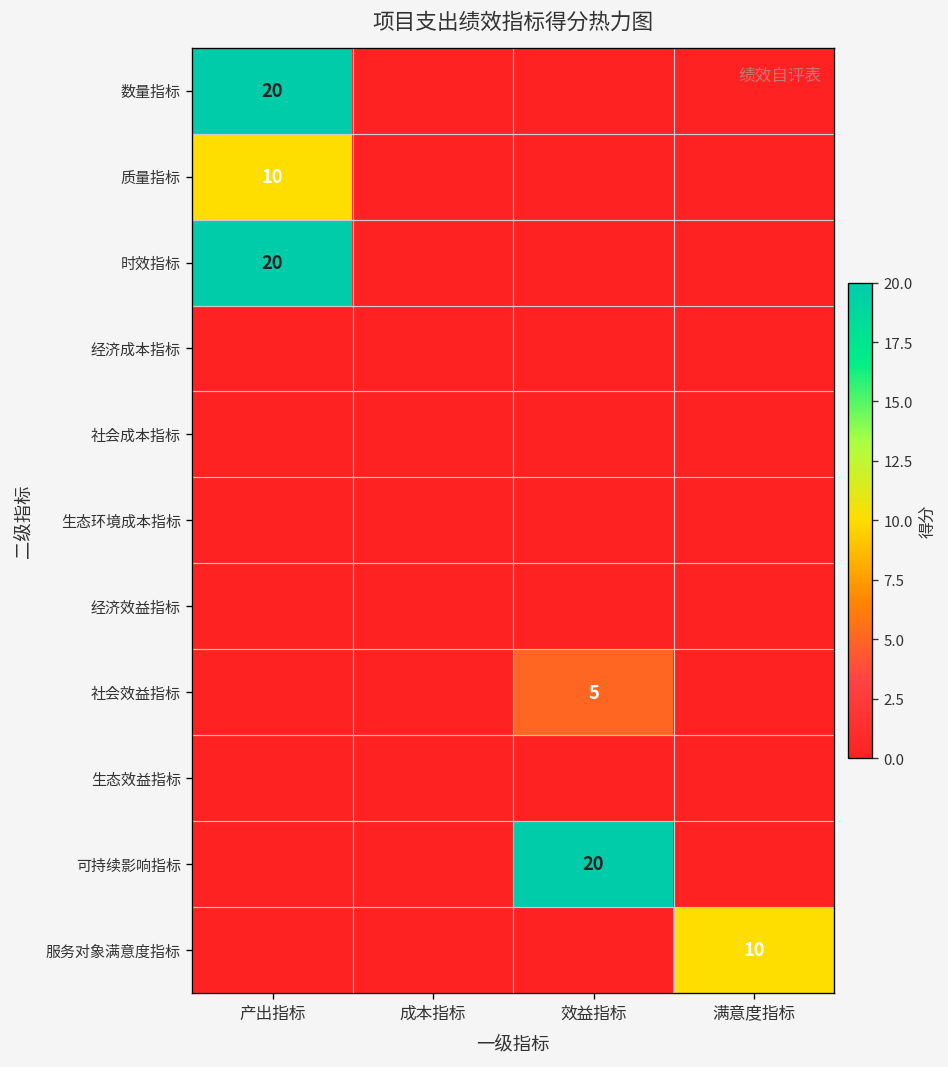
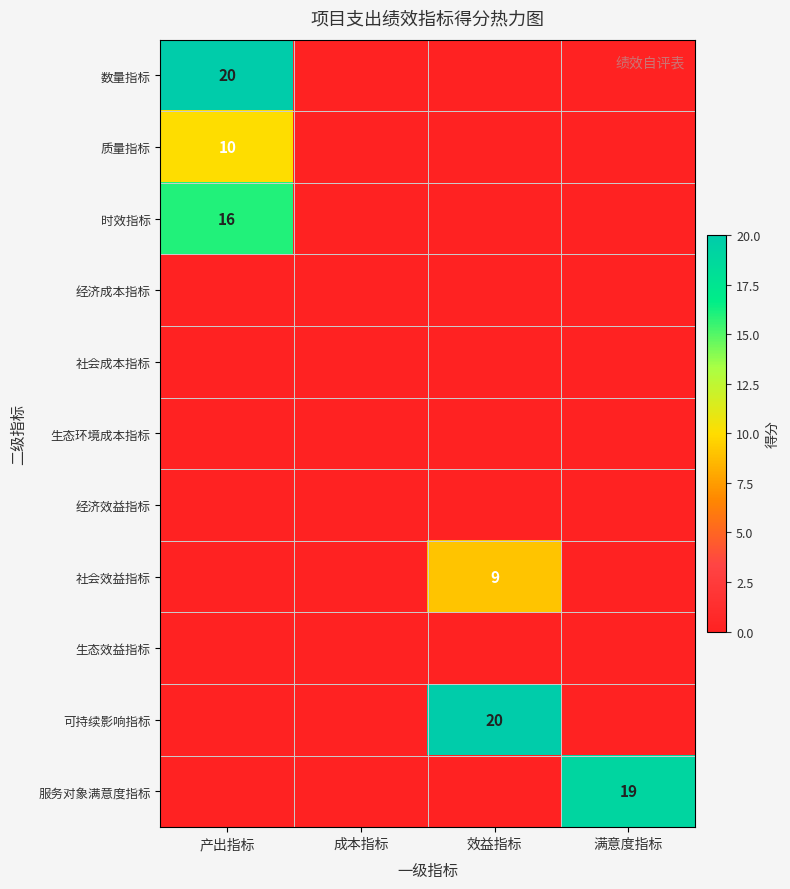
  {
    "数量指标": {
      "产出指标": 20
    },
    "质量指标": {
      "产出指标": 10
    },
    "时效指标": {
-     "产出指标": 20
+     "产出指标": 16
    },
    "社会效益指标": {
-     "效益指标": 5
+     "效益指标": 9
    },
    "可持续影响指标": {
      "效益指标": 20
    },
    "服务对象满意度指标": {
-     "满意度指标": 10
+     "满意度指标": 19
    }
  }
